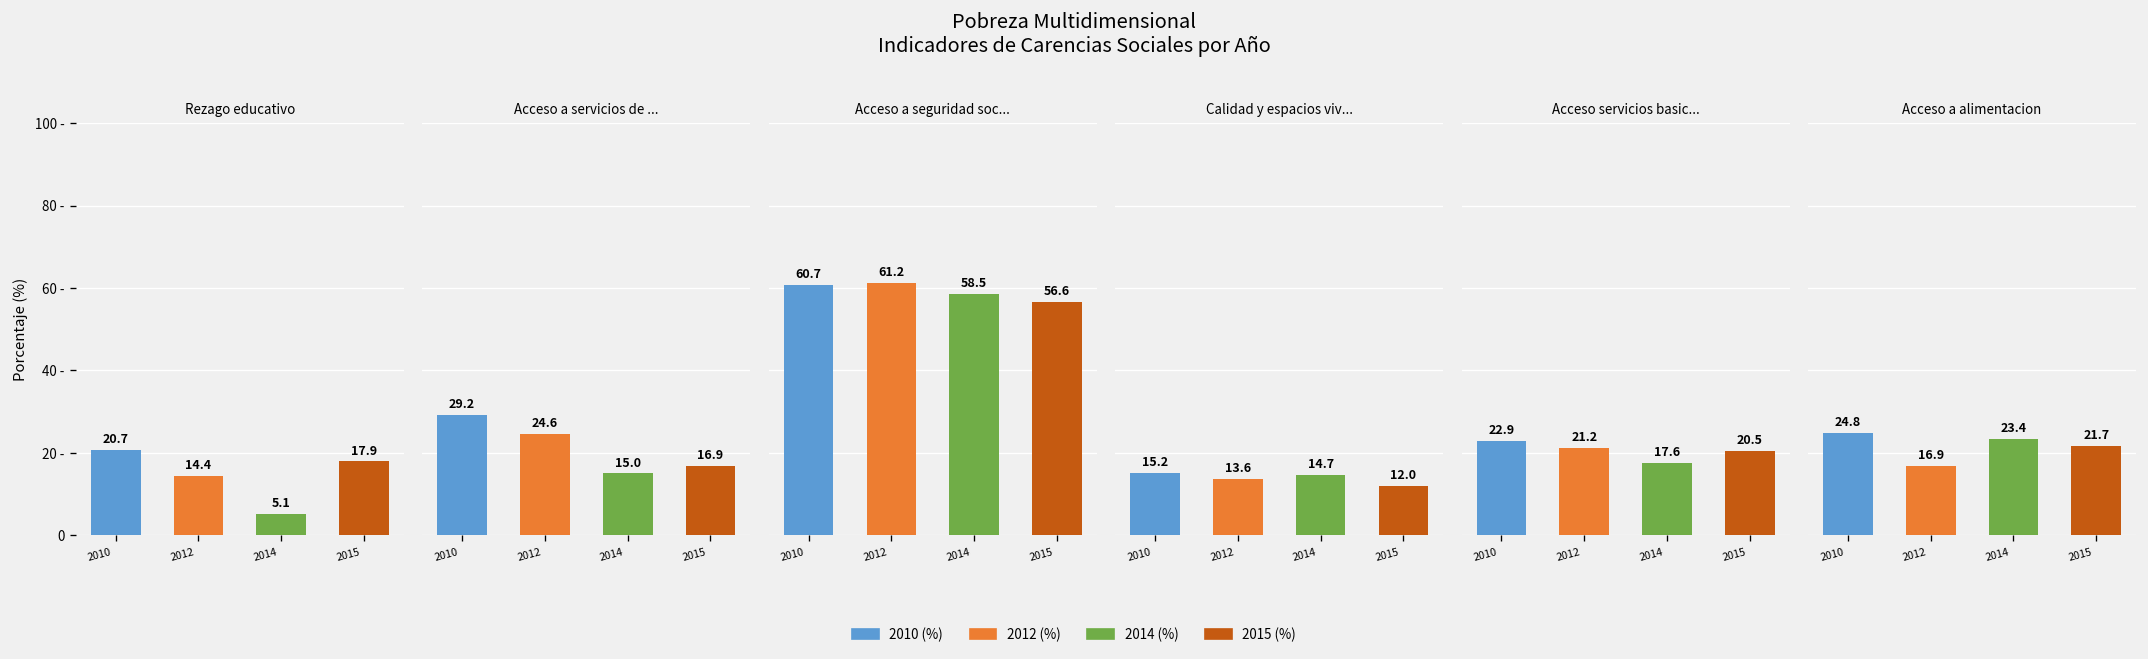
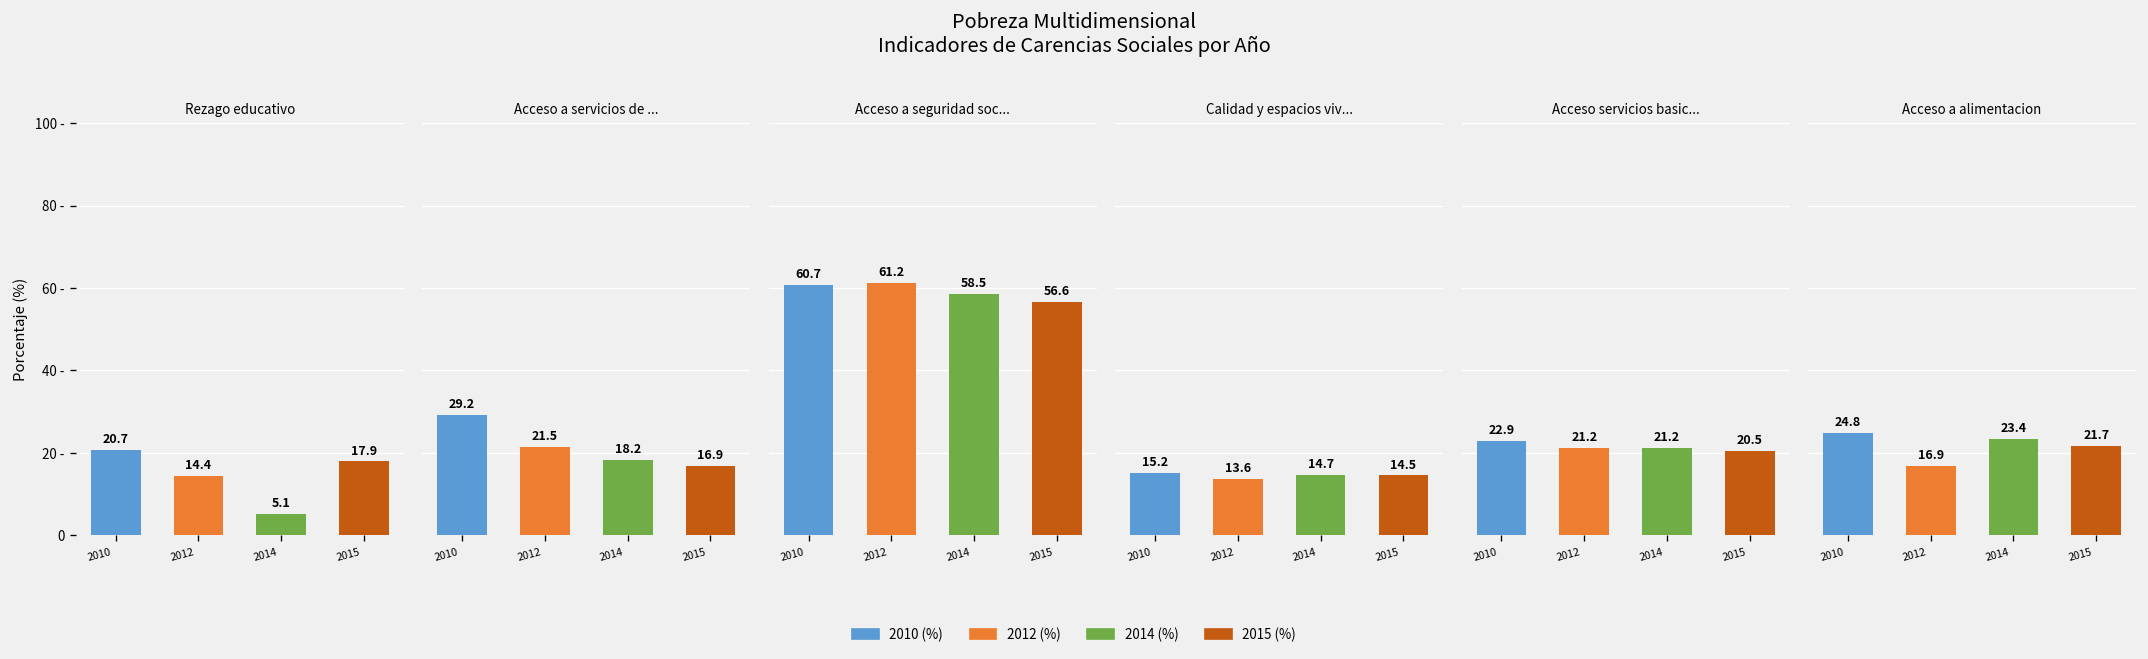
  {
    "Rezago educativo": {
      "2010": 20.7,
      "2012": 14.4,
      "2014": 5.1,
      "2015": 17.9
    },
    "Acceso a servicios de ...": {
      "2010": 29.2,
-     "2012": 24.6,
-     "2014": 15.0,
+     "2012": 21.5,
+     "2014": 18.2,
      "2015": 16.9
    },
    "Acceso a seguridad soc...": {
      "2010": 60.7,
      "2012": 61.2,
      "2014": 58.5,
      "2015": 56.6
    },
    "Calidad y espacios viv...": {
      "2010": 15.2,
      "2012": 13.6,
      "2014": 14.7,
-     "2015": 12.0
+     "2015": 14.5
    },
    "Acceso servicios basic...": {
      "2010": 22.9,
      "2012": 21.2,
-     "2014": 17.6,
+     "2014": 21.2,
      "2015": 20.5
    },
    "Acceso a alimentacion": {
      "2010": 24.8,
      "2012": 16.9,
      "2014": 23.4,
      "2015": 21.7
    }
  }
